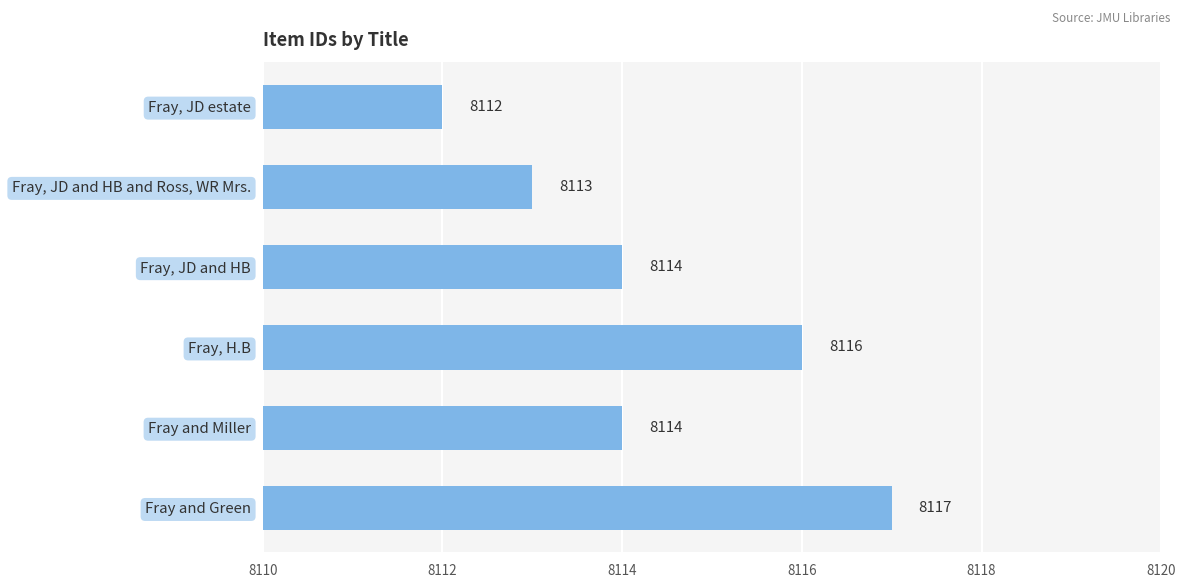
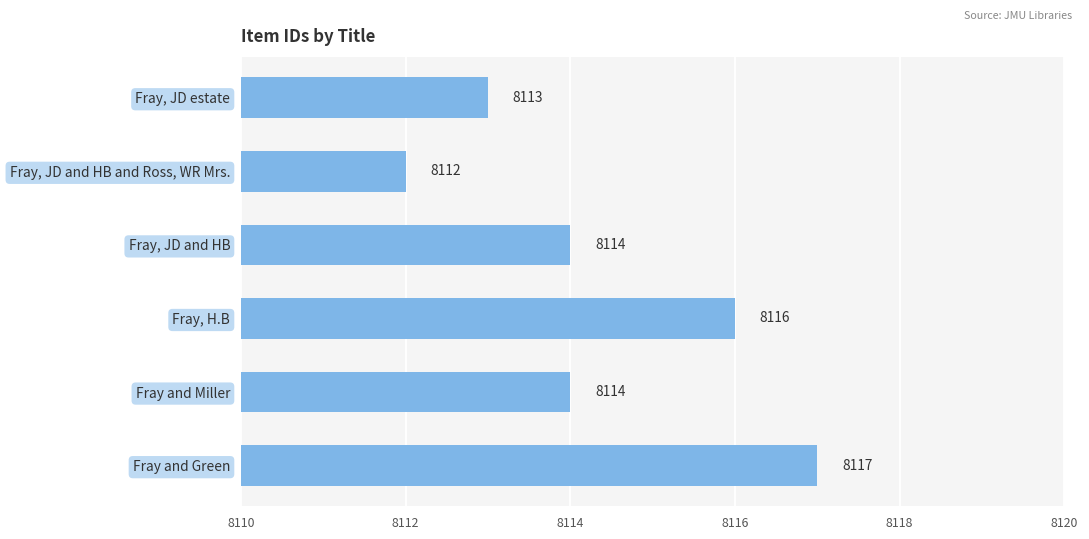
  {
-   "Fray, JD estate": 8112,
-   "Fray, JD and HB and Ross, WR Mrs.": 8113,
+   "Fray, JD estate": 8113,
+   "Fray, JD and HB and Ross, WR Mrs.": 8112,
    "Fray, JD and HB": 8114,
    "Fray, H.B": 8116,
    "Fray and Miller": 8114,
    "Fray and Green": 8117
  }
